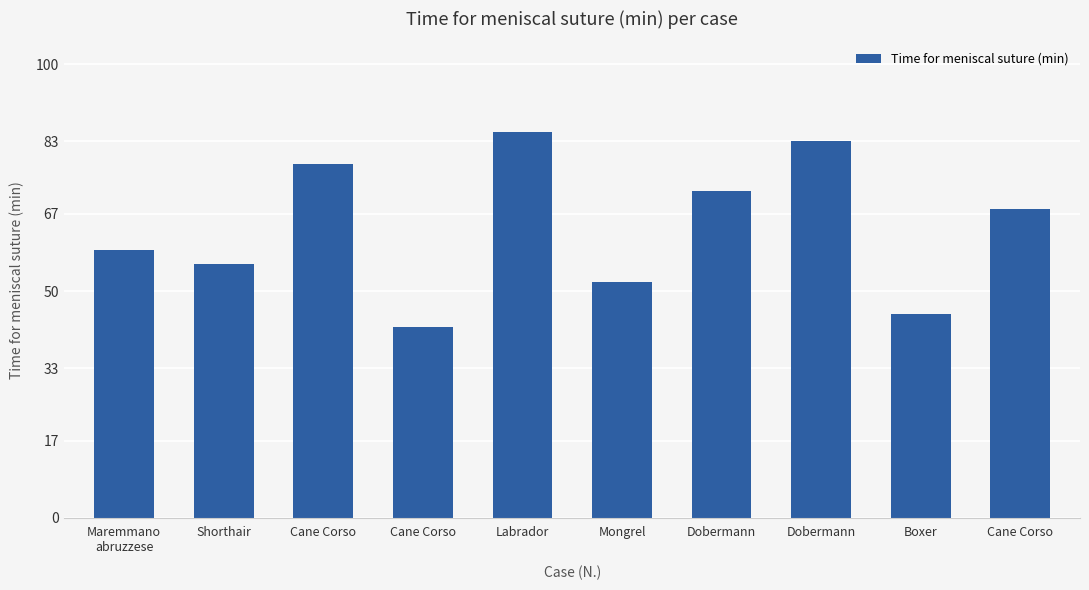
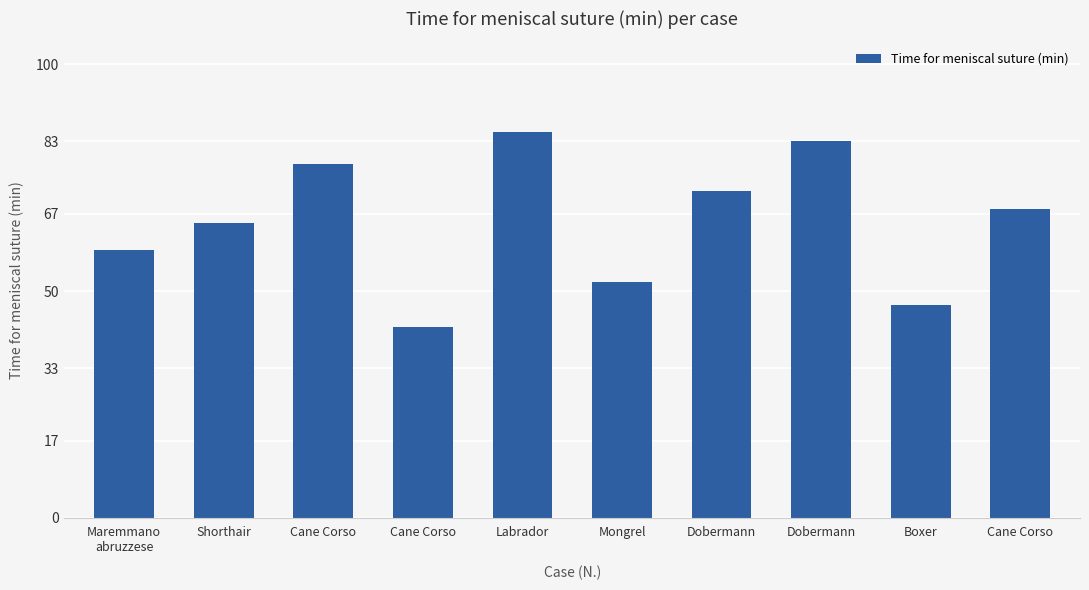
  {
    "Maremmano abruzzese": 59,
-   "Shorthair": 56,
+   "Shorthair": 65,
    "Labrador": 85,
    "Mongrel": 52,
-   "Boxer": 45
+   "Boxer": 47
  }
